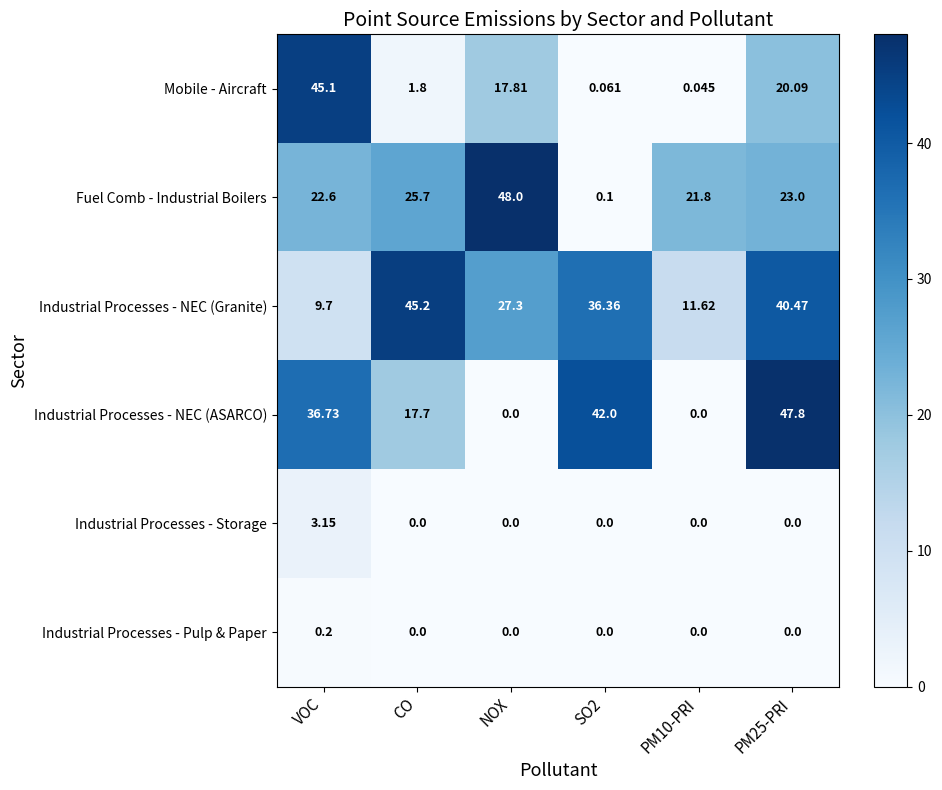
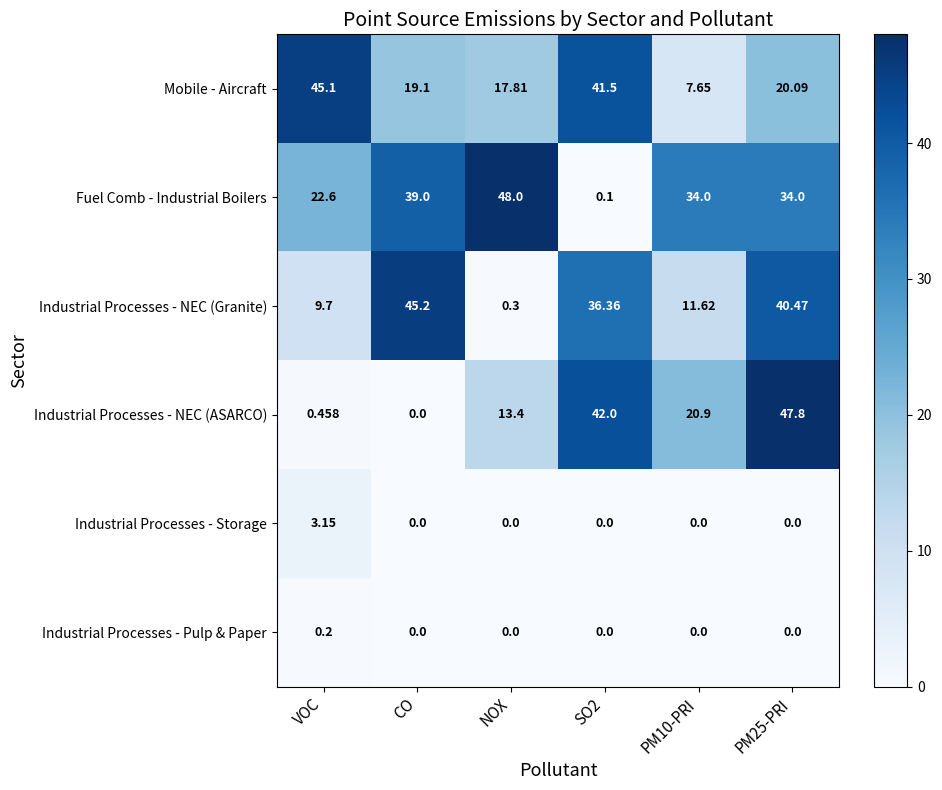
  {
    "Mobile - Aircraft": {
      "VOC": 45.1,
-     "CO": 1.8,
+     "CO": 19.1,
      "NOX": 17.81,
-     "SO2": 0.061,
-     "PM10-PRI": 0.045,
+     "SO2": 41.5,
+     "PM10-PRI": 7.65,
      "PM25-PRI": 20.09
    },
    "Fuel Comb - Industrial Boilers": {
      "VOC": 22.6,
-     "CO": 25.7,
+     "CO": 39.0,
      "NOX": 48.0,
      "SO2": 0.1,
-     "PM10-PRI": 21.8,
-     "PM25-PRI": 23.0
+     "PM10-PRI": 34.0,
+     "PM25-PRI": 34.0
    },
    "Industrial Processes - NEC (Granite)": {
      "VOC": 9.7,
      "CO": 45.2,
-     "NOX": 27.3,
+     "NOX": 0.3,
      "SO2": 36.36,
      "PM10-PRI": 11.62,
      "PM25-PRI": 40.47
    },
    "Industrial Processes - NEC (ASARCO)": {
-     "VOC": 36.73,
-     "CO": 17.7,
-     "NOX": 0.0,
+     "VOC": 0.458,
+     "CO": 0.0,
+     "NOX": 13.4,
      "SO2": 42.0,
-     "PM10-PRI": 0.0,
+     "PM10-PRI": 20.9,
      "PM25-PRI": 47.8
    },
    "Industrial Processes - Storage": {
      "VOC": 3.15,
      "CO": 0.0,
      "NOX": 0.0,
      "SO2": 0.0,
      "PM10-PRI": 0.0,
      "PM25-PRI": 0.0
    },
    "Industrial Processes - Pulp & Paper": {
      "VOC": 0.2,
      "CO": 0.0,
      "NOX": 0.0,
      "SO2": 0.0,
      "PM10-PRI": 0.0,
      "PM25-PRI": 0.0
    }
  }
